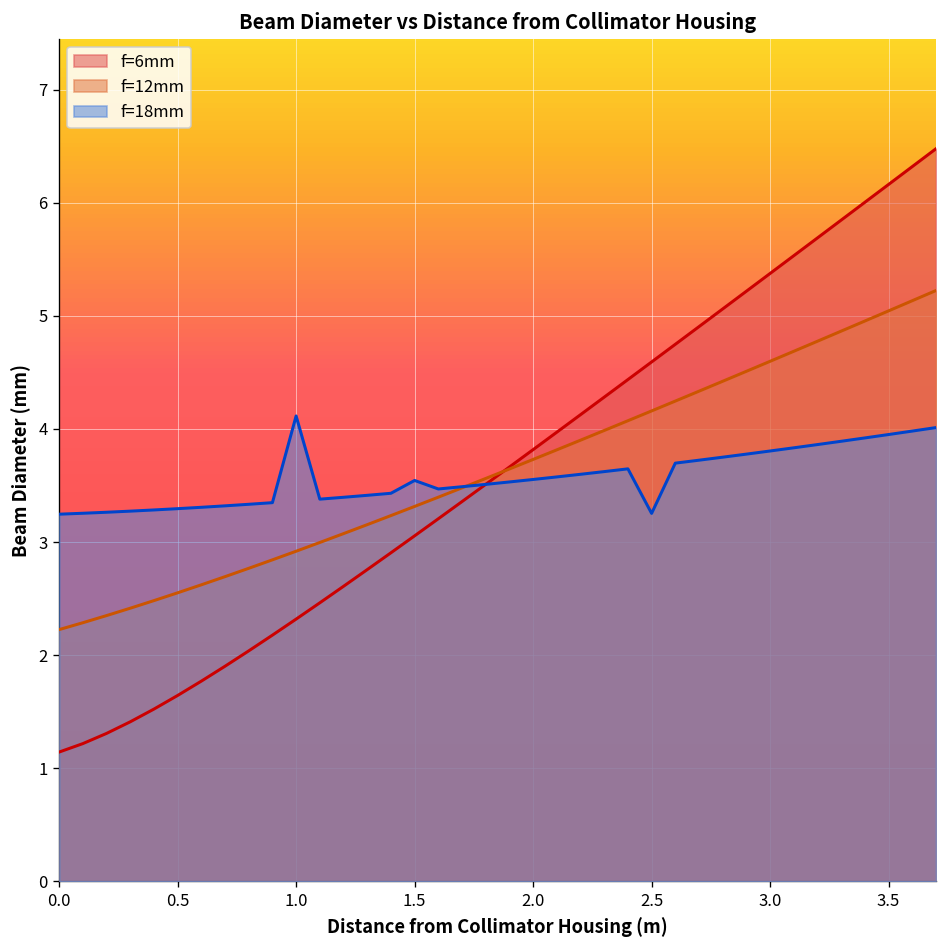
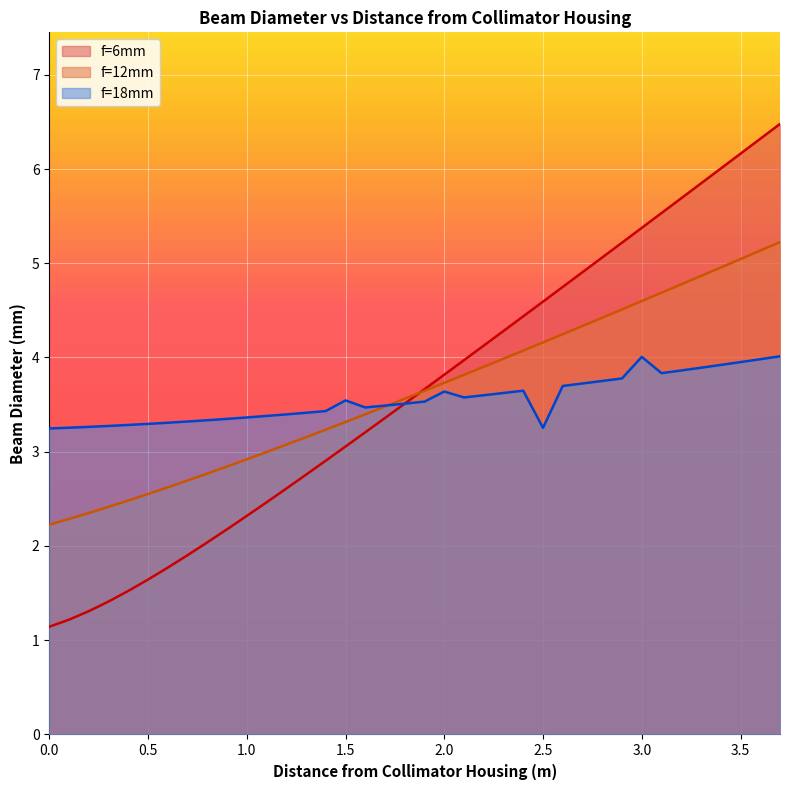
  {
    "f=18mm": {
      "0.0": 3.2,
      "0.5": 3.3,
-     "1.0": 4.1,
+     "1.0": 3.4,
      "1.5": 3.5,
-     "2.0": 3.55,
+     "2.0": 3.64,
      "2.5": 3.3,
-     "3.0": 3.8,
+     "3.0": 4.0,
      "3.5": 4.0
    }
  }
